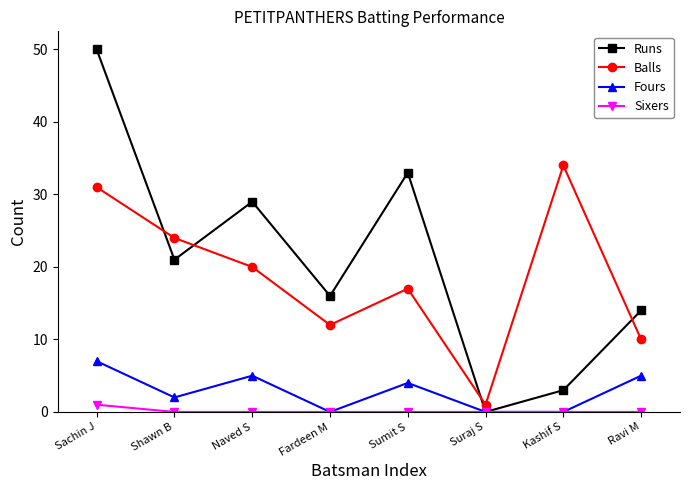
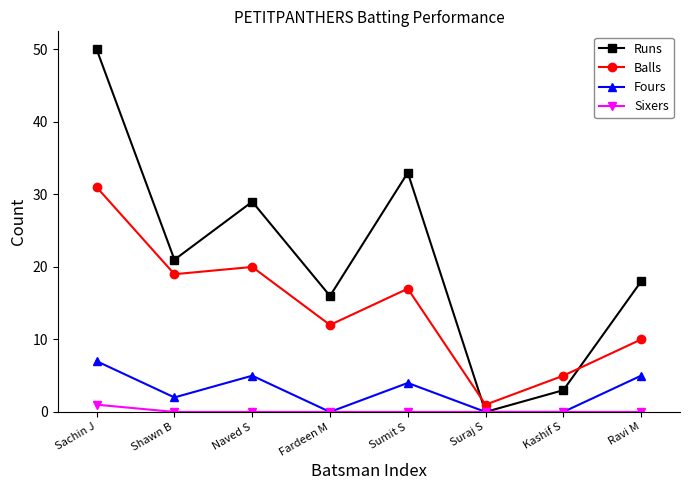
  {
    "Runs": {
      "Sachin J": 50,
      "Shawn B": 21,
      "Naved S": 29,
      "Fardeen M": 16,
      "Sumit S": 33,
      "Kashif S": 3,
-     "Ravi M": 14
+     "Ravi M": 18
    },
    "Balls": {
      "Sachin J": 31,
-     "Shawn B": 24,
+     "Shawn B": 19,
      "Naved S": 20,
      "Fardeen M": 12,
      "Sumit S": 17,
      "Suraj S": 1,
-     "Kashif S": 34,
+     "Kashif S": 5,
      "Ravi M": 10
    },
    "Fours": {
      "Sachin J": 7,
      "Shawn B": 2,
      "Naved S": 5,
      "Sumit S": 4,
      "Ravi M": 5
    },
    "Sixers": {
      "Sachin J": 1,
      "Shawn B": 0,
      "Naved S": 0,
      "Sumit S": 0,
      "Ravi M": 0
    }
  }
